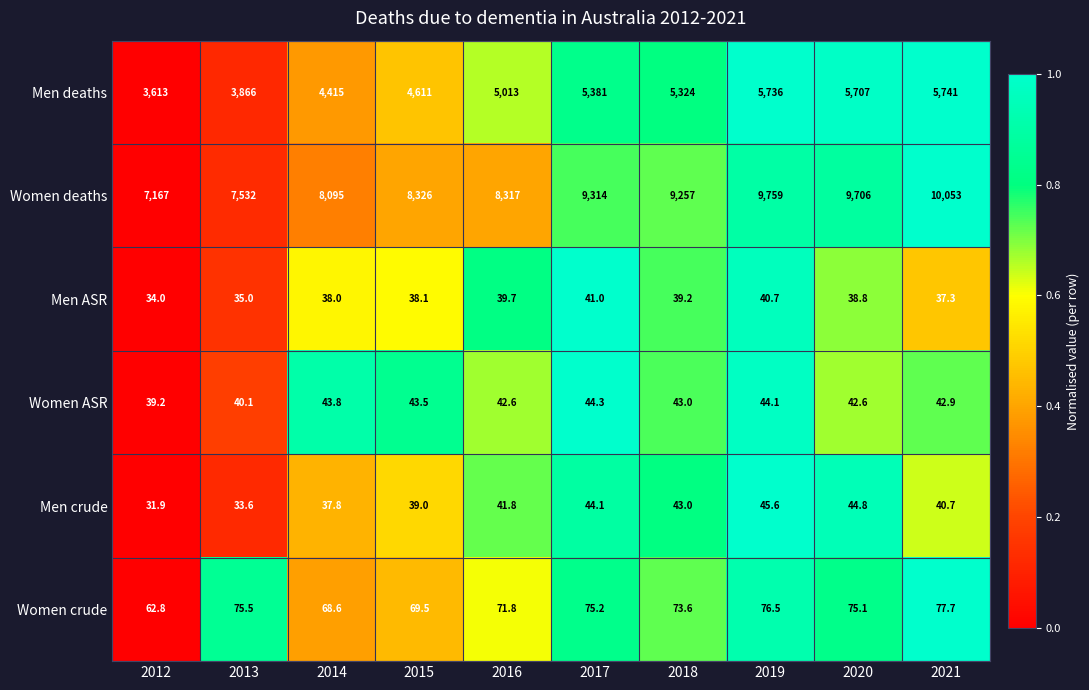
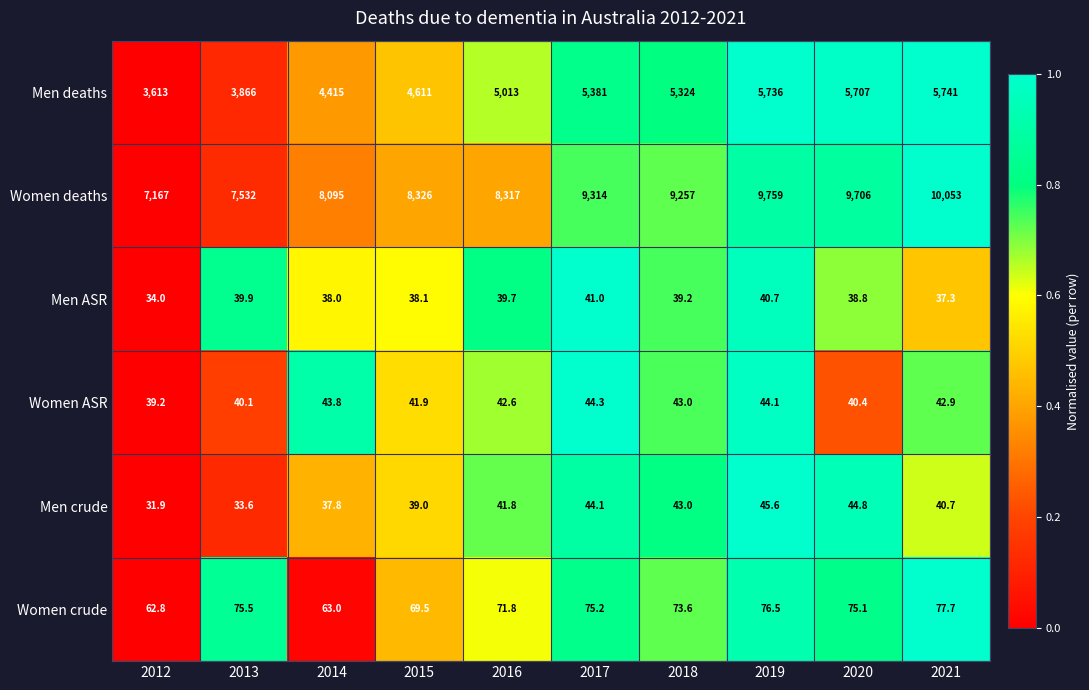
  {
    "Men deaths": {
      "2012": "3,613",
      "2013": "3,866",
      "2014": "4,415",
      "2015": "4,611",
      "2016": "5,013",
      "2017": "5,381",
      "2018": "5,324",
      "2019": "5,736",
      "2020": "5,707",
      "2021": "5,741"
    },
    "Women deaths": {
      "2012": "7,167",
      "2013": "7,532",
      "2014": "8,095",
      "2015": "8,326",
      "2016": "8,317",
      "2017": "9,314",
      "2018": "9,257",
      "2019": "9,759",
      "2020": "9,706",
      "2021": "10,053"
    },
    "Men ASR": {
      "2012": "34.0",
-     "2013": "35.0",
+     "2013": "39.9",
      "2014": "38.0",
      "2015": "38.1",
      "2016": "39.7",
      "2017": "41.0",
      "2018": "39.2",
      "2019": "40.7",
      "2020": "38.8",
      "2021": "37.3"
    },
    "Women ASR": {
      "2012": "39.2",
      "2013": "40.1",
      "2014": "43.8",
-     "2015": "43.5",
+     "2015": "41.9",
      "2016": "42.6",
      "2017": "44.3",
      "2018": "43.0",
      "2019": "44.1",
-     "2020": "42.6",
+     "2020": "40.4",
      "2021": "42.9"
    },
    "Men crude": {
      "2012": "31.9",
      "2013": "33.6",
      "2014": "37.8",
      "2015": "39.0",
      "2016": "41.8",
      "2017": "44.1",
      "2018": "43.0",
      "2019": "45.6",
      "2020": "44.8",
      "2021": "40.7"
    },
    "Women crude": {
      "2012": "62.8",
      "2013": "75.5",
-     "2014": "68.6",
+     "2014": "63.0",
      "2015": "69.5",
      "2016": "71.8",
      "2017": "75.2",
      "2018": "73.6",
      "2019": "76.5",
      "2020": "75.1",
      "2021": "77.7"
    }
  }
